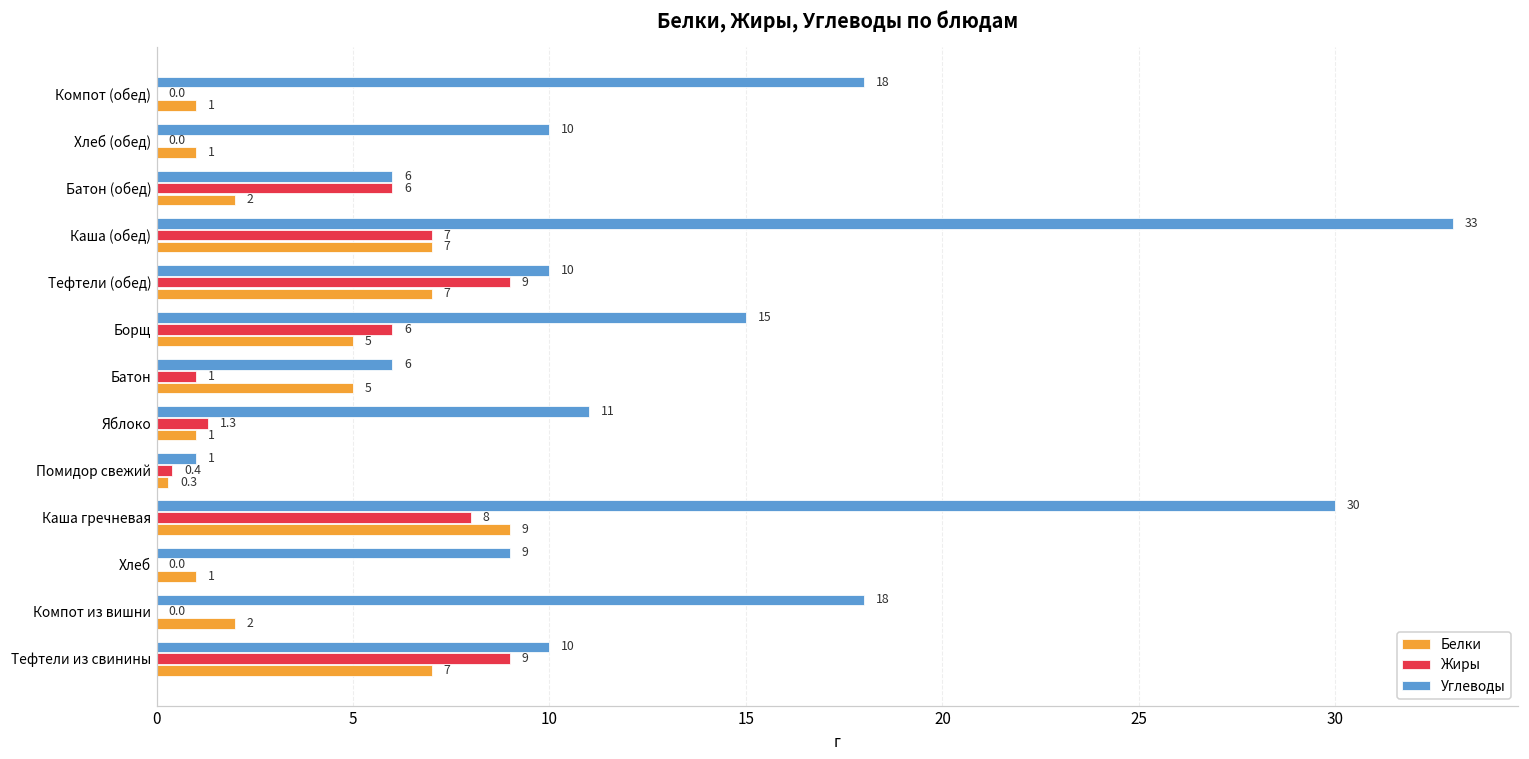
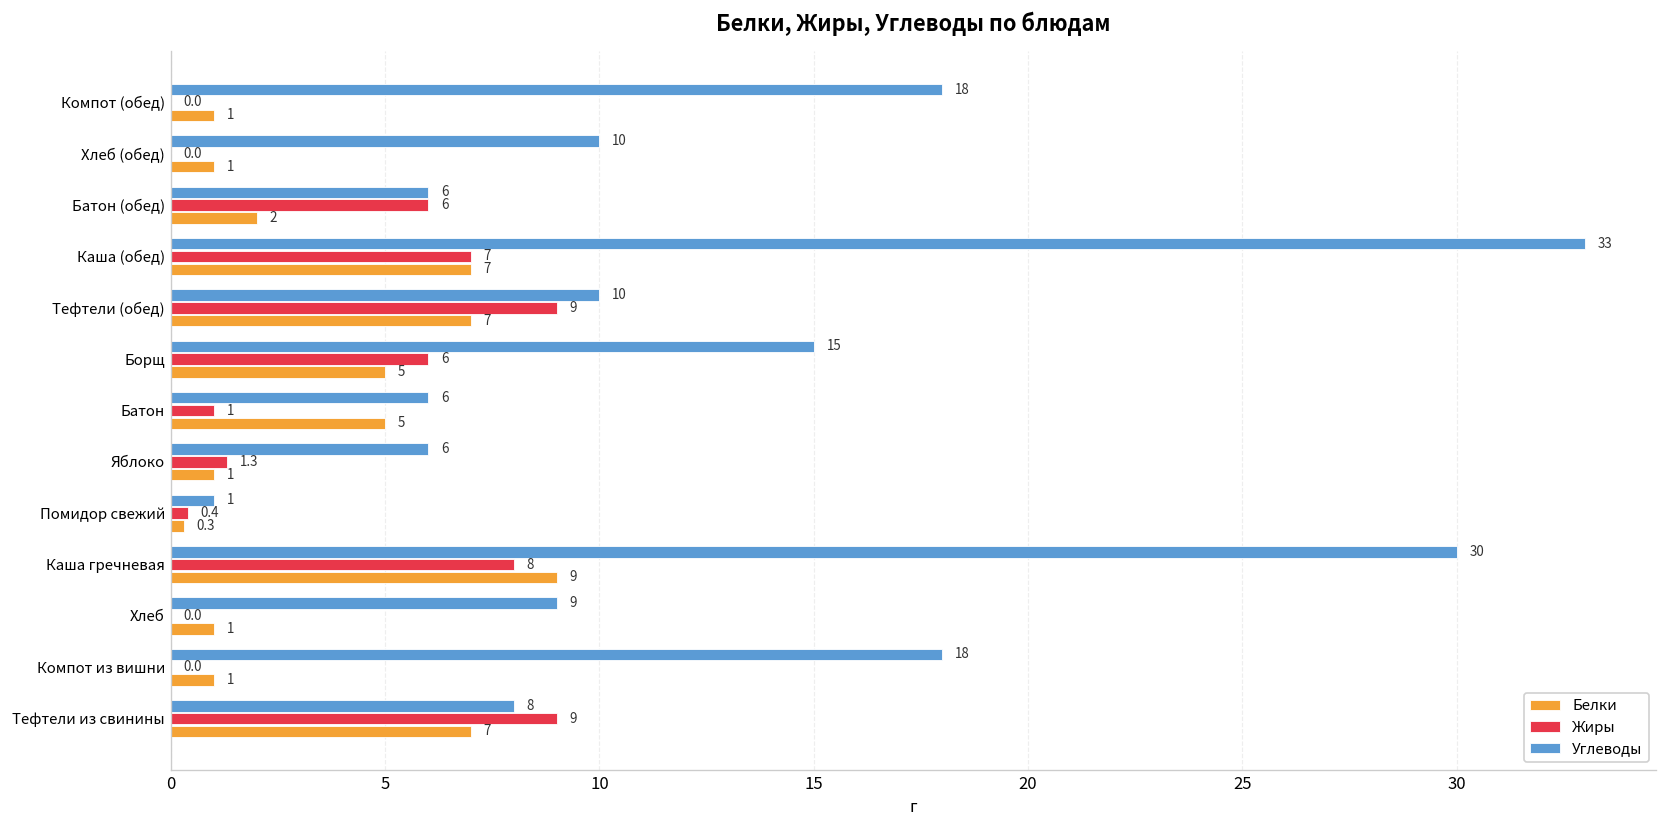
  {
    "Белки": {
      "Компот (обед)": 1,
      "Хлеб (обед)": 1,
      "Батон (обед)": 2,
      "Каша (обед)": 7,
      "Тефтели (обед)": 7,
      "Борщ": 5,
      "Батон": 5,
      "Помидор свежий": 0.3,
      "Каша гречневая": 9,
      "Хлеб": 1,
-     "Компот из вишни": 2,
+     "Компот из вишни": 1,
      "Тефтели из свинины": 7
    },
    "Жиры": {
      "Компот (обед)": 0.0,
      "Хлеб (обед)": 0.0,
      "Батон (обед)": 6,
      "Каша (обед)": 7,
      "Тефтели (обед)": 9,
      "Борщ": 6,
      "Батон": 1,
      "Яблоко": 1,
      "Помидор свежий": 0.4,
      "Каша гречневая": 8,
      "Хлеб": 0.0,
      "Компот из вишни": 0.0,
      "Тефтели из свинины": 9
    },
    "Углеводы": {
      "Компот (обед)": 18,
      "Хлеб (обед)": 10,
      "Батон (обед)": 6,
      "Каша (обед)": 33,
      "Тефтели (обед)": 10,
      "Борщ": 15,
      "Батон": 6,
-     "Яблоко": 11,
+     "Яблоко": 6,
      "Помидор свежий": 1,
      "Каша гречневая": 30,
      "Хлеб": 9,
      "Компот из вишни": 18,
-     "Тефтели из свинины": 10
+     "Тефтели из свинины": 8
    }
  }
